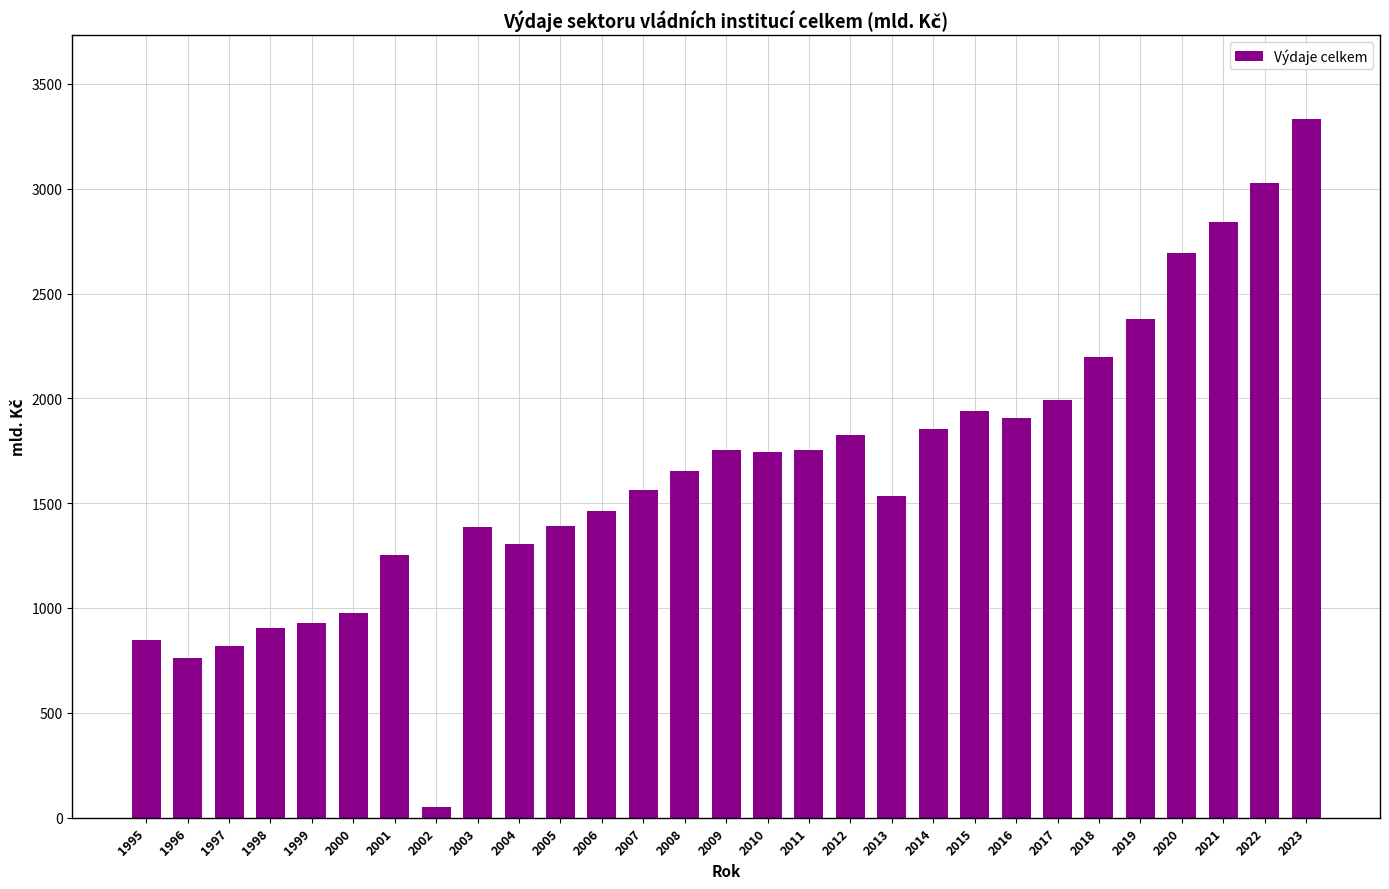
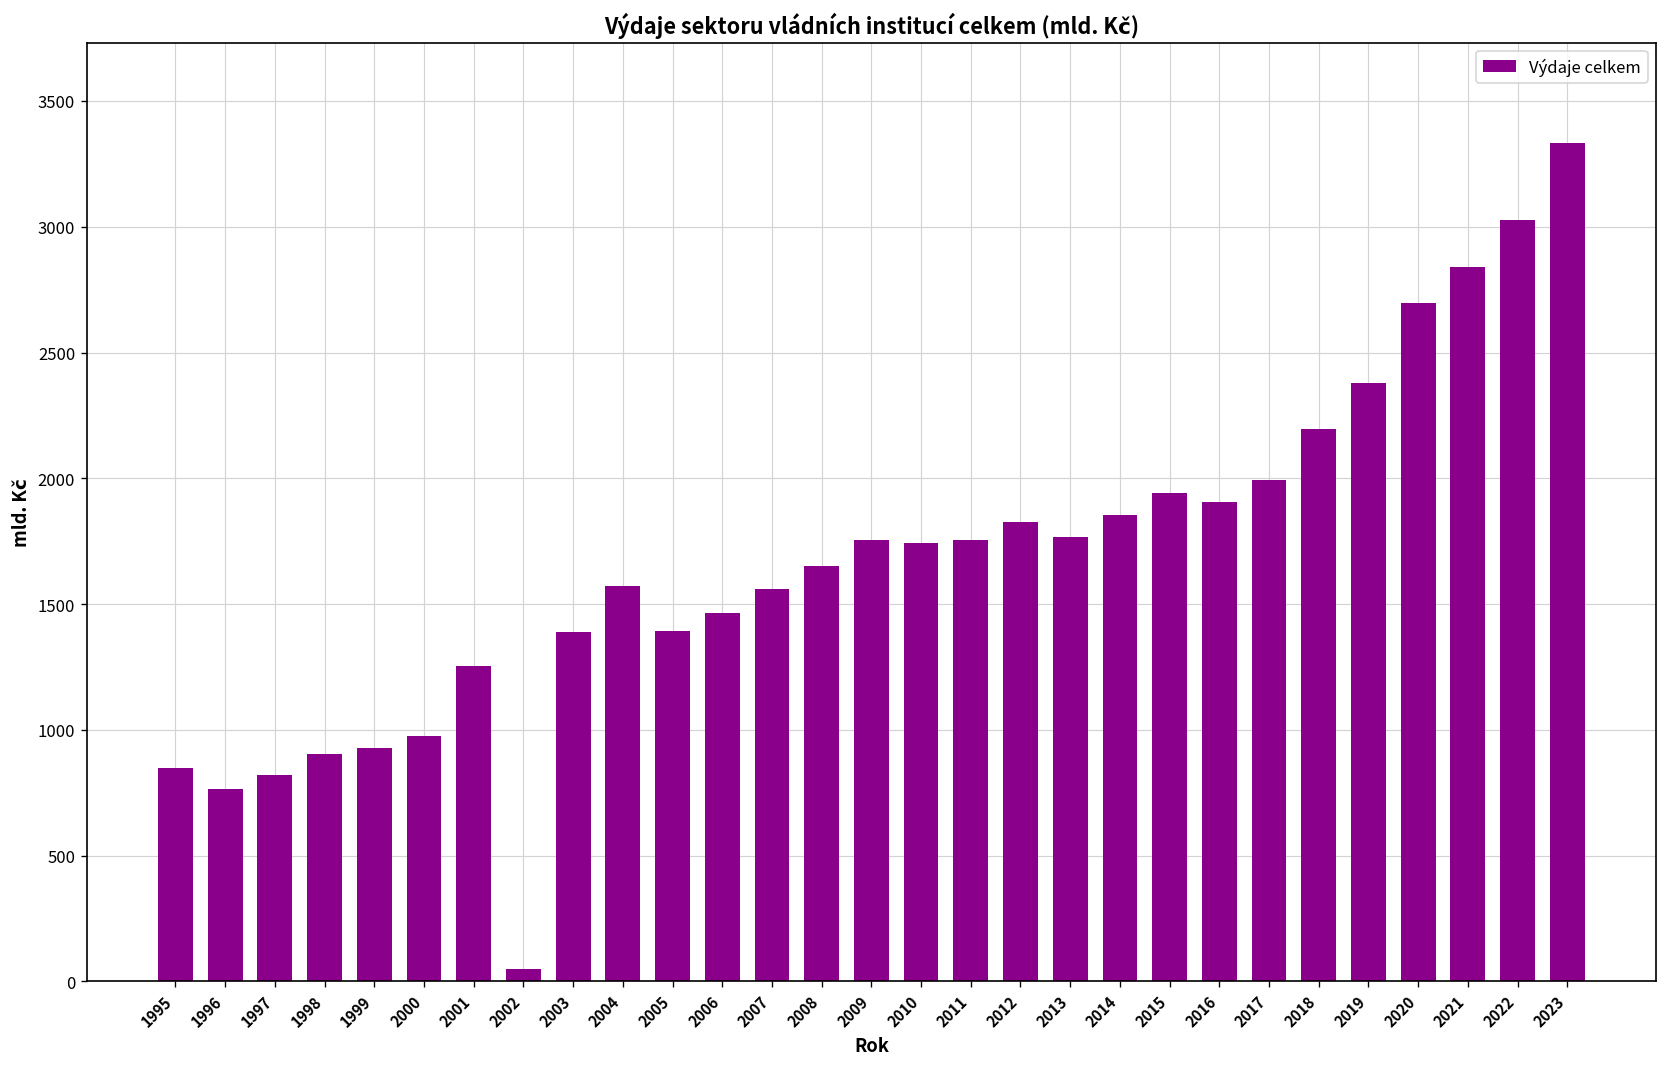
  {
    "1995": 850,
    "1996": 760,
    "1997": 820,
    "1998": 900,
    "1999": 930,
    "2000": 970,
    "2001": 1250,
    "2002": 50,
    "2003": 1390,
-   "2004": 1300,
+   "2004": 1570,
    "2005": 1390,
    "2006": 1460,
    "2007": 1560,
    "2008": 1650,
    "2009": 1750,
    "2010": 1740,
    "2011": 1750,
    "2012": 1830,
-   "2013": 1530,
+   "2013": 1770,
    "2014": 1850,
    "2015": 1940,
    "2016": 1910,
    "2017": 1990,
    "2018": 2200,
    "2019": 2380,
    "2020": 2700,
    "2021": 2840,
    "2022": 3030,
    "2023": 3330
  }
